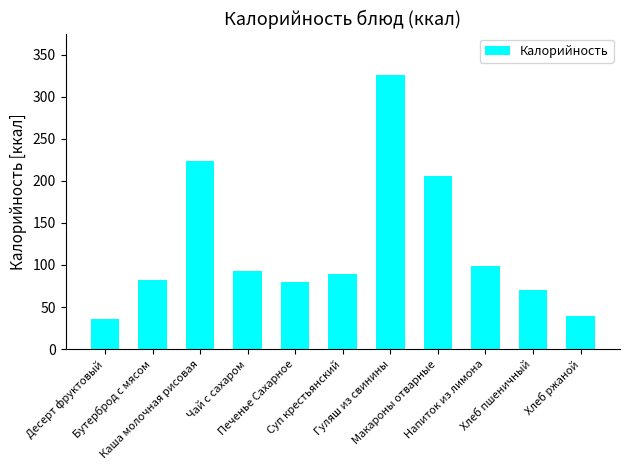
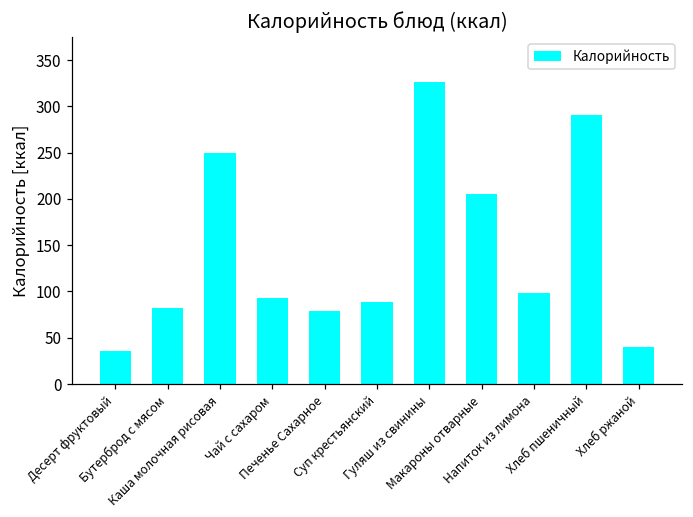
  {
    "Десерт фруктовый": 40,
    "Бутерброд с мясом": 80,
-   "Каша молочная рисовая": 220,
+   "Каша молочная рисовая": 250,
    "Чай с сахаром": 90,
    "Печенье Сахарное": 80,
    "Суп крестьянский": 90,
    "Гуляш из свинины": 330,
    "Макароны отварные": 210,
    "Напиток из лимона": 100,
-   "Хлеб пшеничный": 70,
+   "Хлеб пшеничный": 290,
    "Хлеб ржаной": 40
  }
